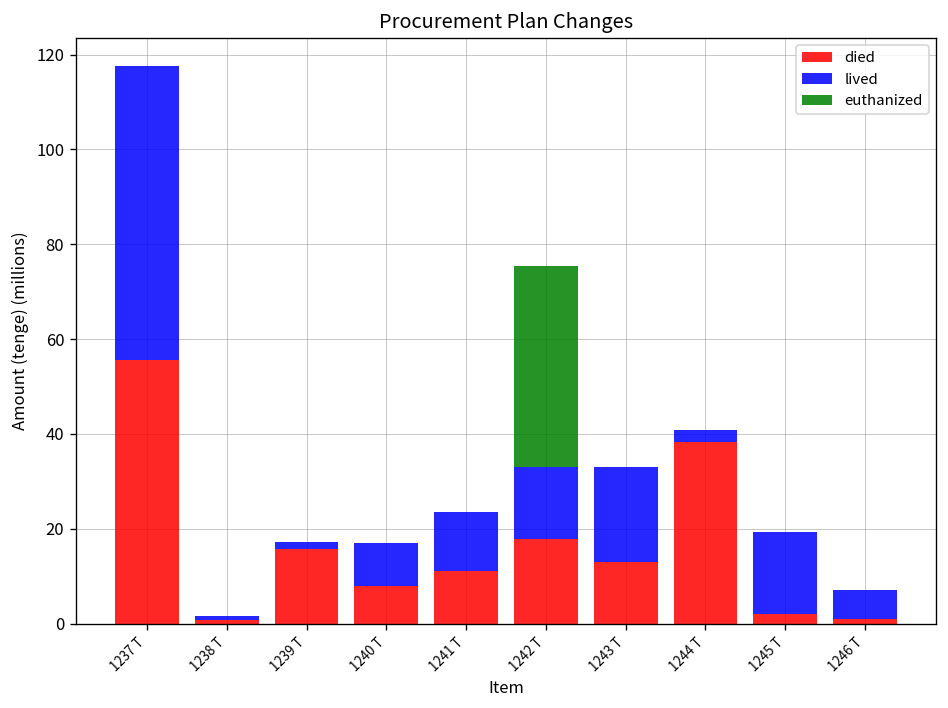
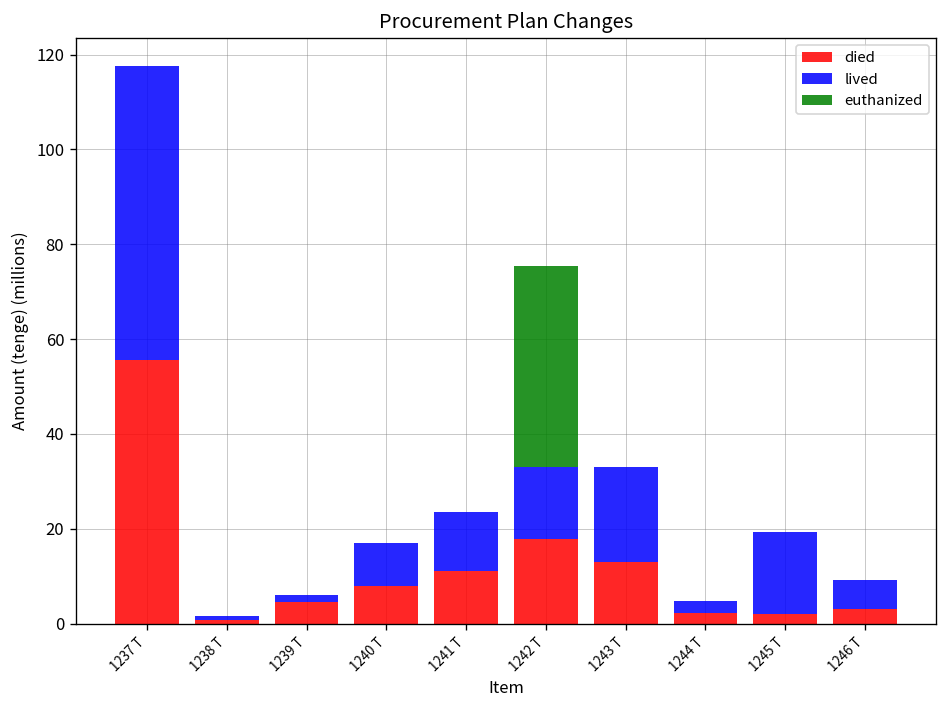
  {
    "died": {
      "1237 T": 56,
      "1238 T": 1,
-     "1239 T": 16,
+     "1239 T": 5,
      "1240 T": 8,
      "1241 T": 11,
      "1242 T": 18,
      "1243 T": 13,
-     "1244 T": 38,
+     "1244 T": 2,
      "1245 T": 2,
-     "1246 T": 1
+     "1246 T": 3
    },
    "lived": {
      "1237 T": 62,
      "1238 T": 1,
      "1239 T": 2,
      "1240 T": 9,
      "1241 T": 12,
      "1242 T": 15,
      "1243 T": 20,
      "1244 T": 3,
      "1245 T": 17,
      "1246 T": 6
    },
    "euthanized": {
      "1242 T": 42
    }
  }
